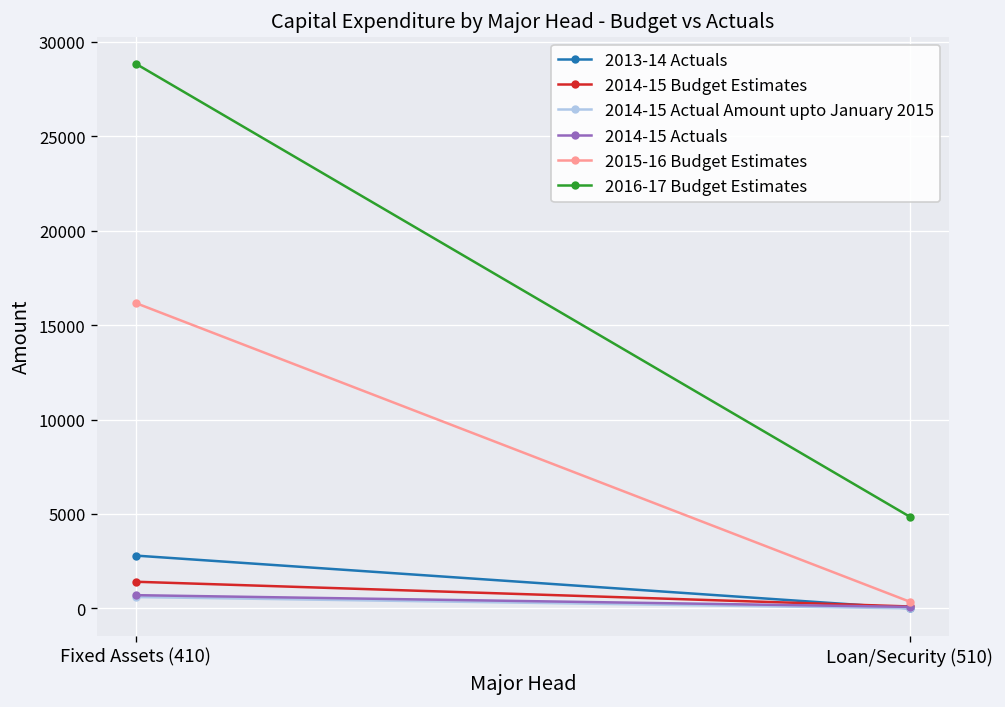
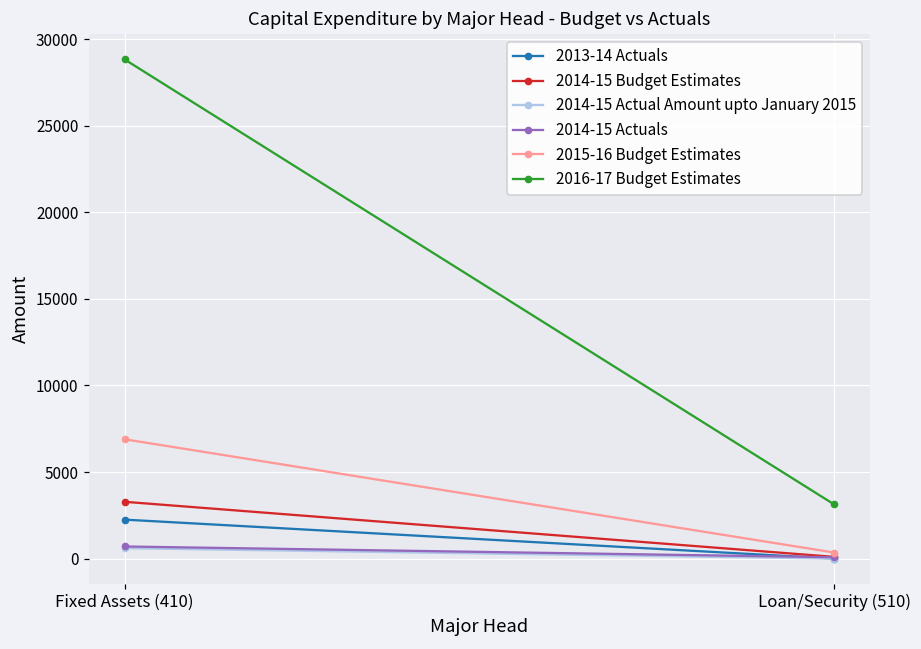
  {
    "2013-14 Actuals": {
-     "Fixed Assets (410)": 2800
+     "Fixed Assets (410)": 2300
    },
    "2014-15 Budget Estimates": {
-     "Fixed Assets (410)": 1400
+     "Fixed Assets (410)": 3300
    },
    "2015-16 Budget Estimates": {
-     "Fixed Assets (410)": 16200,
+     "Fixed Assets (410)": 6900,
      "Loan/Security (510)": 400
    },
    "2016-17 Budget Estimates": {
      "Fixed Assets (410)": 28800,
-     "Loan/Security (510)": 4900
+     "Loan/Security (510)": 3100
    }
  }
